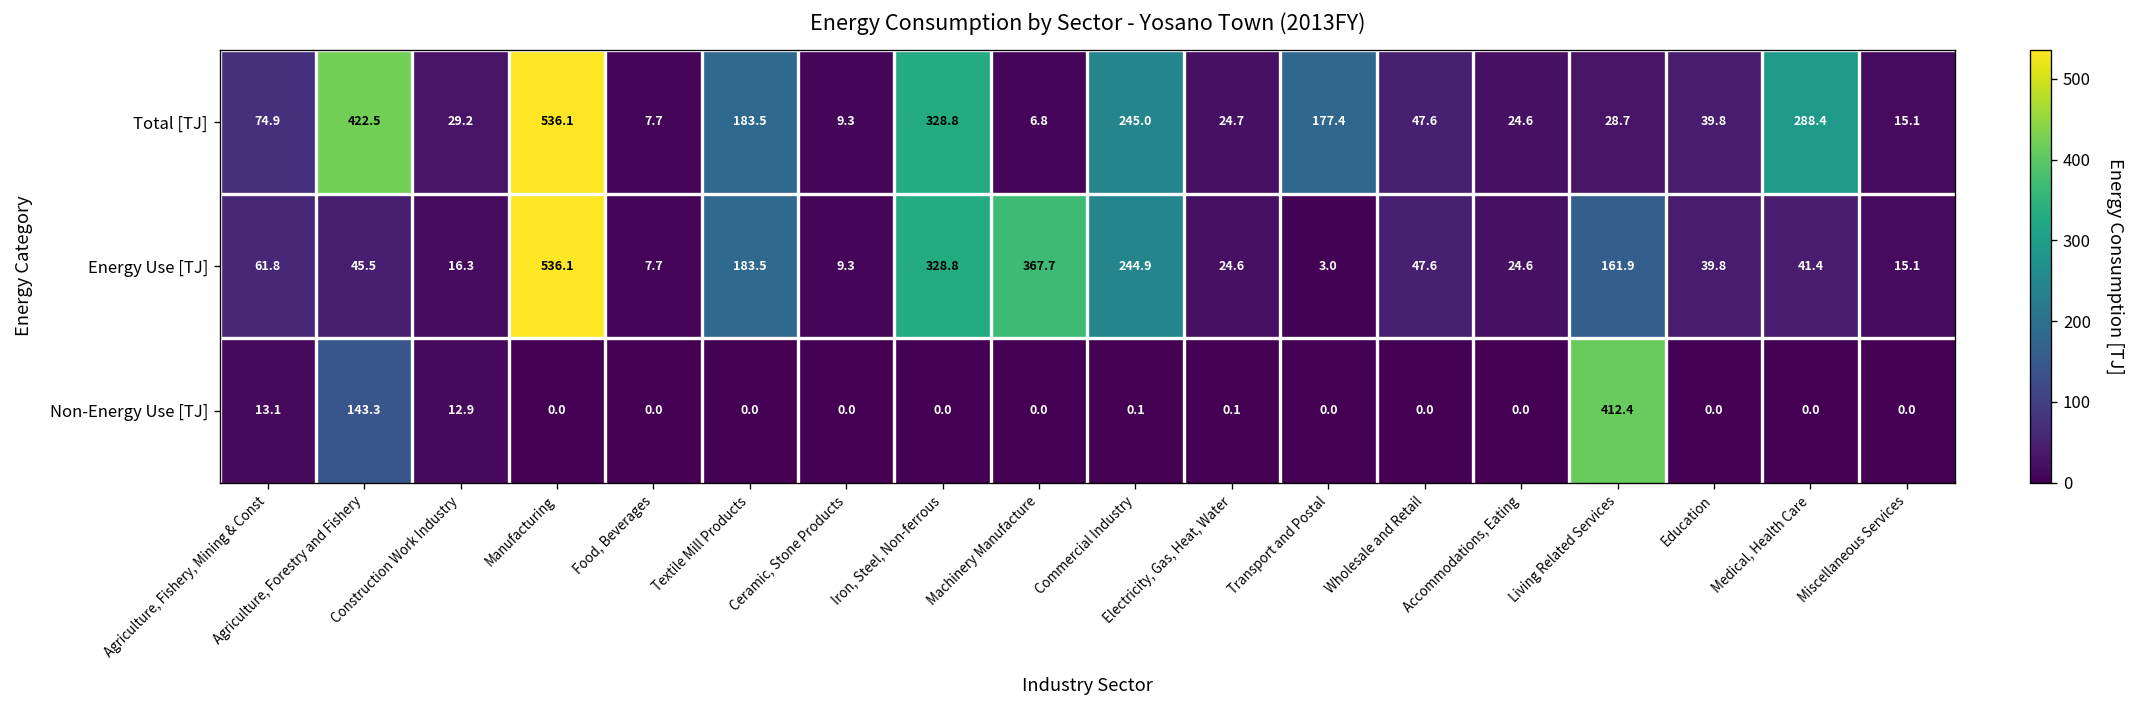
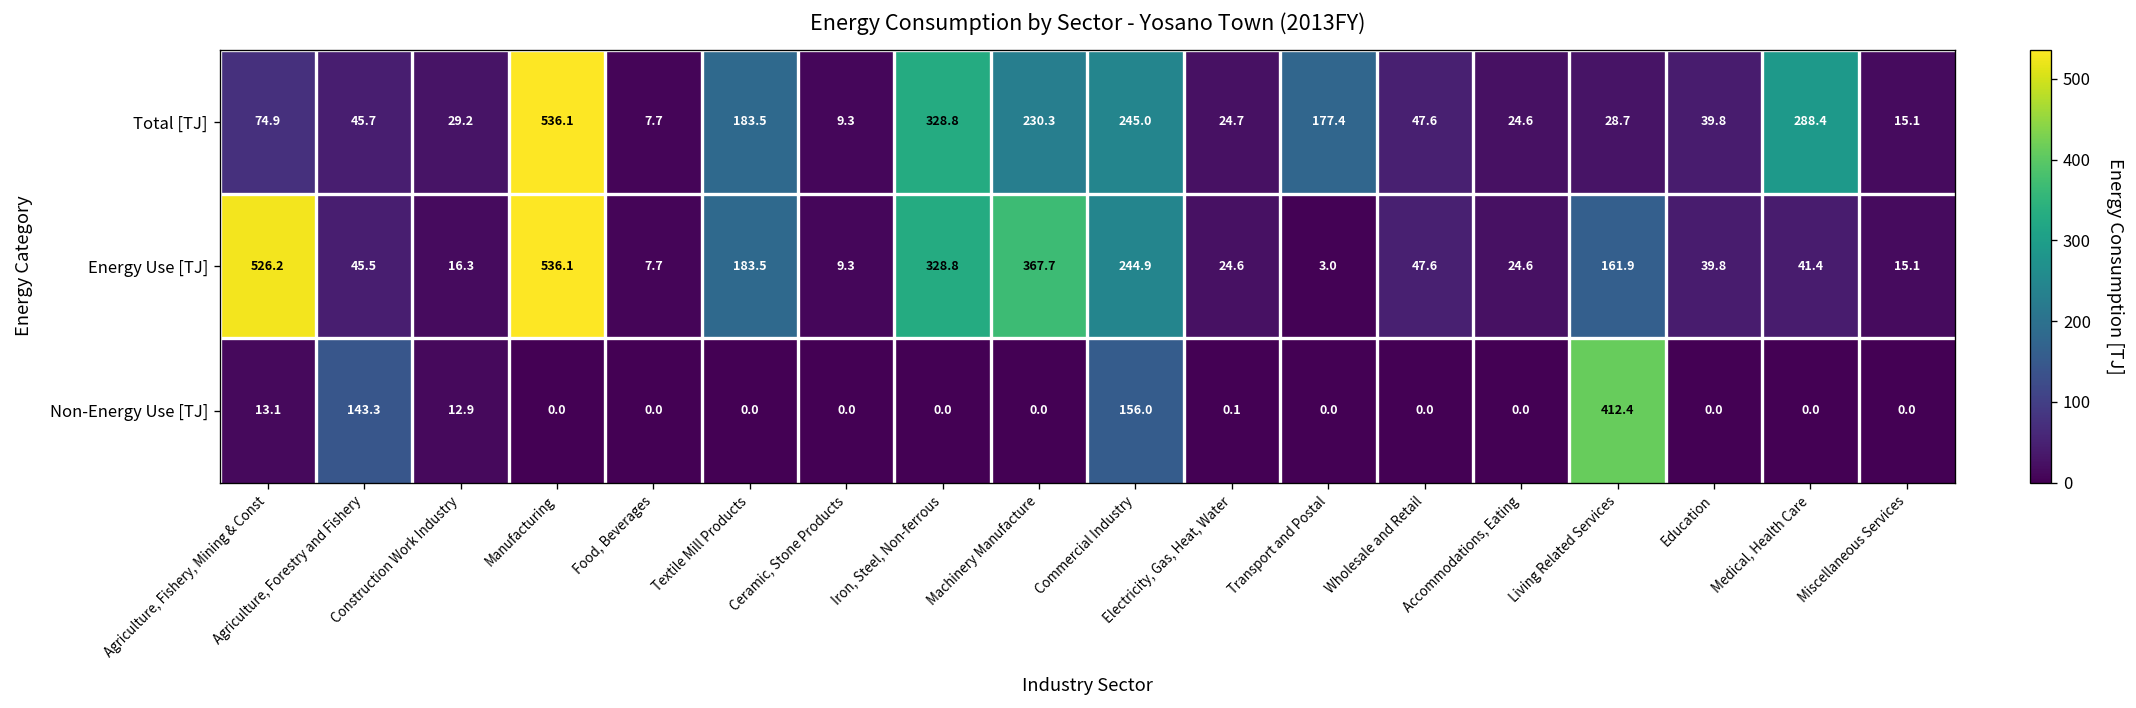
  {
    "Total [TJ]": {
      "Agriculture, Fishery, Mining & Const": 74.9,
-     "Agriculture, Forestry and Fishery": 422.5,
+     "Agriculture, Forestry and Fishery": 45.7,
      "Construction Work Industry": 29.2,
      "Manufacturing": 536.1,
      "Food, Beverages": 7.7,
      "Textile Mill Products": 183.5,
      "Ceramic, Stone Products": 9.3,
      "Iron, Steel, Non-ferrous": 328.8,
-     "Machinery Manufacture": 6.8,
+     "Machinery Manufacture": 230.3,
      "Commercial Industry": 245.0,
      "Electricity, Gas, Heat, Water": 24.7,
      "Transport and Postal": 177.4,
      "Wholesale and Retail": 47.6,
      "Accommodations, Eating": 24.6,
      "Living Related Services": 28.7,
      "Education": 39.8,
      "Medical, Health Care": 288.4,
      "Miscellaneous Services": 15.1
    },
    "Energy Use [TJ]": {
-     "Agriculture, Fishery, Mining & Const": 61.8,
+     "Agriculture, Fishery, Mining & Const": 526.2,
      "Agriculture, Forestry and Fishery": 45.5,
      "Construction Work Industry": 16.3,
      "Manufacturing": 536.1,
      "Food, Beverages": 7.7,
      "Textile Mill Products": 183.5,
      "Ceramic, Stone Products": 9.3,
      "Iron, Steel, Non-ferrous": 328.8,
      "Machinery Manufacture": 367.7,
      "Commercial Industry": 244.9,
      "Electricity, Gas, Heat, Water": 24.6,
      "Transport and Postal": 3.0,
      "Wholesale and Retail": 47.6,
      "Accommodations, Eating": 24.6,
      "Living Related Services": 161.9,
      "Education": 39.8,
      "Medical, Health Care": 41.4,
      "Miscellaneous Services": 15.1
    },
    "Non-Energy Use [TJ]": {
      "Agriculture, Fishery, Mining & Const": 13.1,
      "Agriculture, Forestry and Fishery": 143.3,
      "Construction Work Industry": 12.9,
      "Manufacturing": 0.0,
      "Food, Beverages": 0.0,
      "Textile Mill Products": 0.0,
      "Ceramic, Stone Products": 0.0,
      "Iron, Steel, Non-ferrous": 0.0,
      "Machinery Manufacture": 0.0,
-     "Commercial Industry": 0.1,
+     "Commercial Industry": 156.0,
      "Electricity, Gas, Heat, Water": 0.1,
      "Transport and Postal": 0.0,
      "Wholesale and Retail": 0.0,
      "Accommodations, Eating": 0.0,
      "Living Related Services": 412.4,
      "Education": 0.0,
      "Medical, Health Care": 0.0,
      "Miscellaneous Services": 0.0
    }
  }
